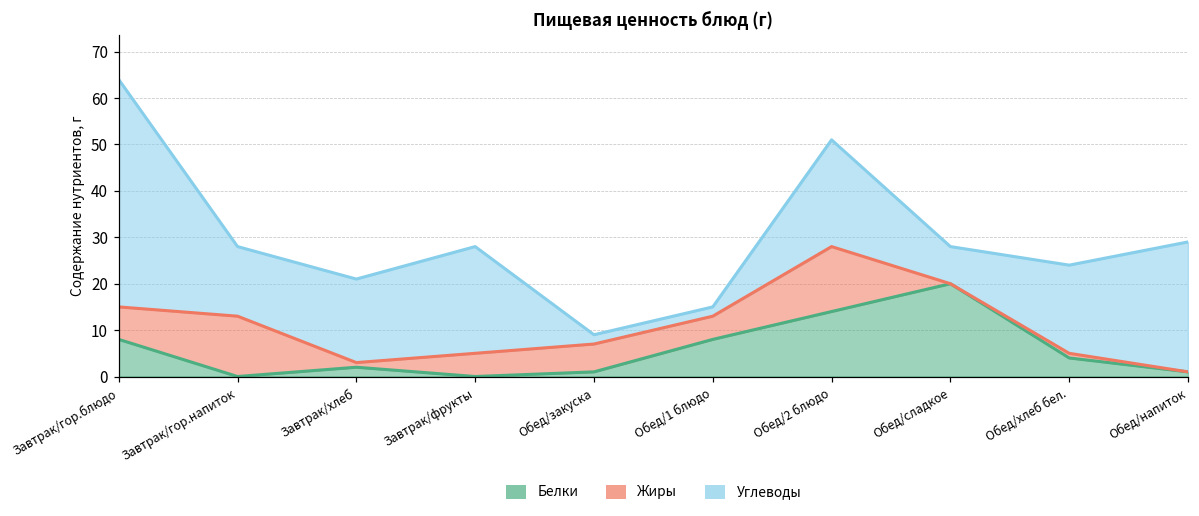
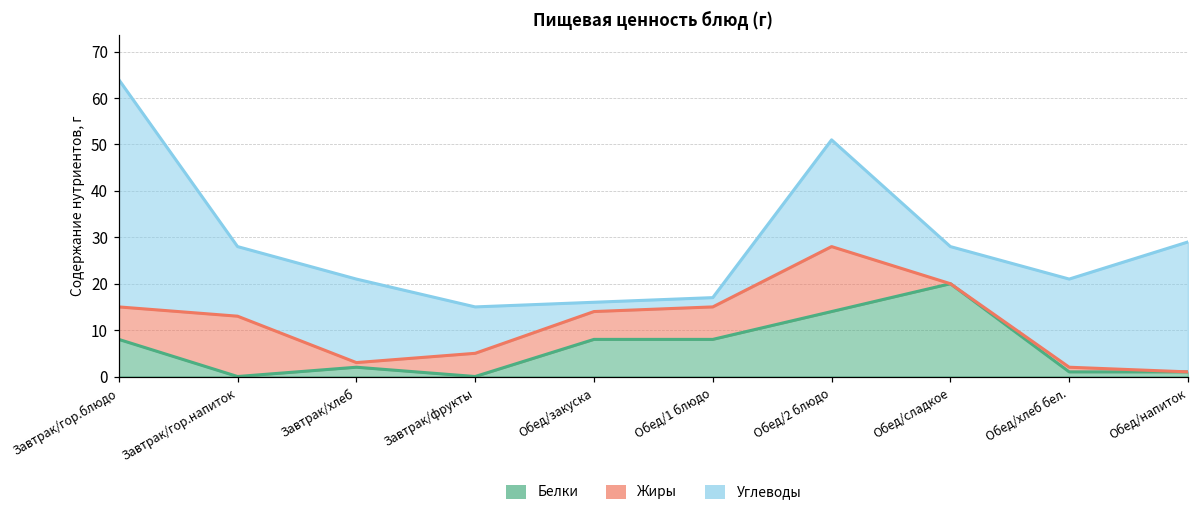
  {
    "Белки": {
      "Завтрак/гор.блюдо": 8,
      "Завтрак/гор.напиток": 0,
      "Завтрак/хлеб": 2,
      "Завтрак/фрукты": 0,
-     "Обед/закуска": 1,
+     "Обед/закуска": 8,
      "Обед/1 блюдо": 8,
      "Обед/2 блюдо": 14,
-     "Обед/хлеб бел.": 4
+     "Обед/хлеб бел.": 1
    },
    "Жиры": {
      "Завтрак/гор.блюдо": 7,
      "Завтрак/гор.напиток": 13,
      "Завтрак/хлеб": 1,
      "Завтрак/фрукты": 5,
      "Обед/закуска": 6,
-     "Обед/1 блюдо": 5,
+     "Обед/1 блюдо": 7,
      "Обед/2 блюдо": 14,
      "Обед/хлеб бел.": 1
    },
    "Углеводы": {
      "Завтрак/гор.блюдо": 49,
      "Завтрак/гор.напиток": 15,
      "Завтрак/хлеб": 18,
-     "Завтрак/фрукты": 23,
+     "Завтрак/фрукты": 10,
      "Обед/закуска": 2,
      "Обед/1 блюдо": 2,
      "Обед/2 блюдо": 23,
      "Обед/сладкое": 8,
      "Обед/хлеб бел.": 19,
      "Обед/напиток": 28
    }
  }
